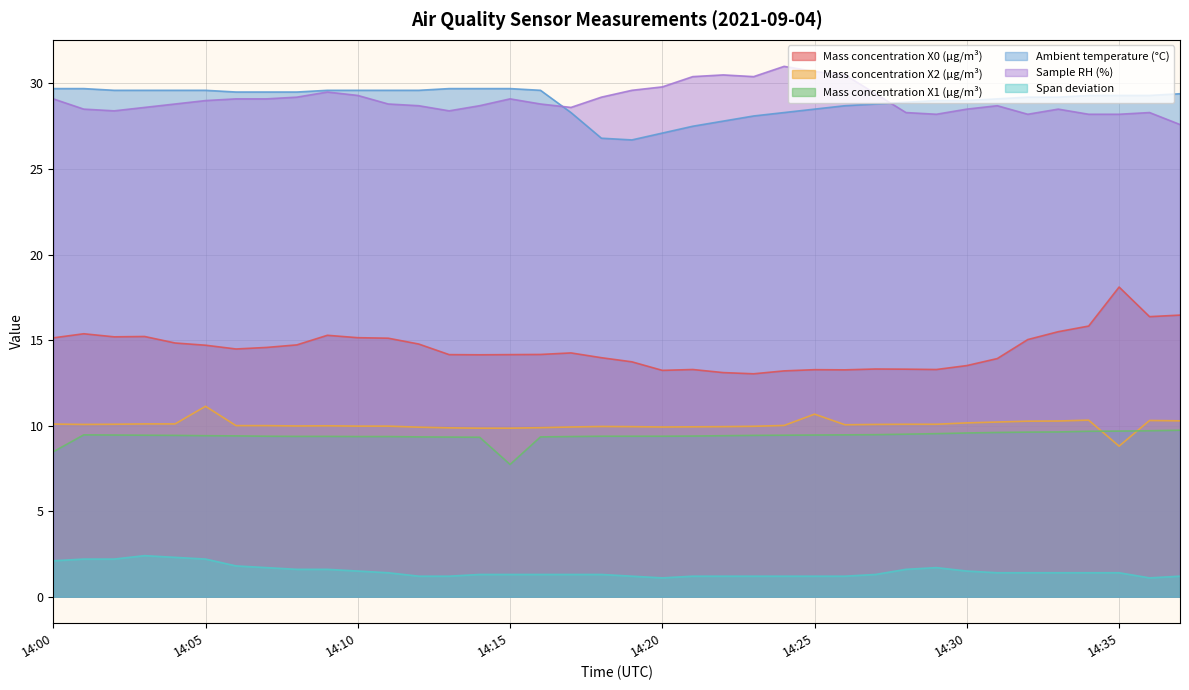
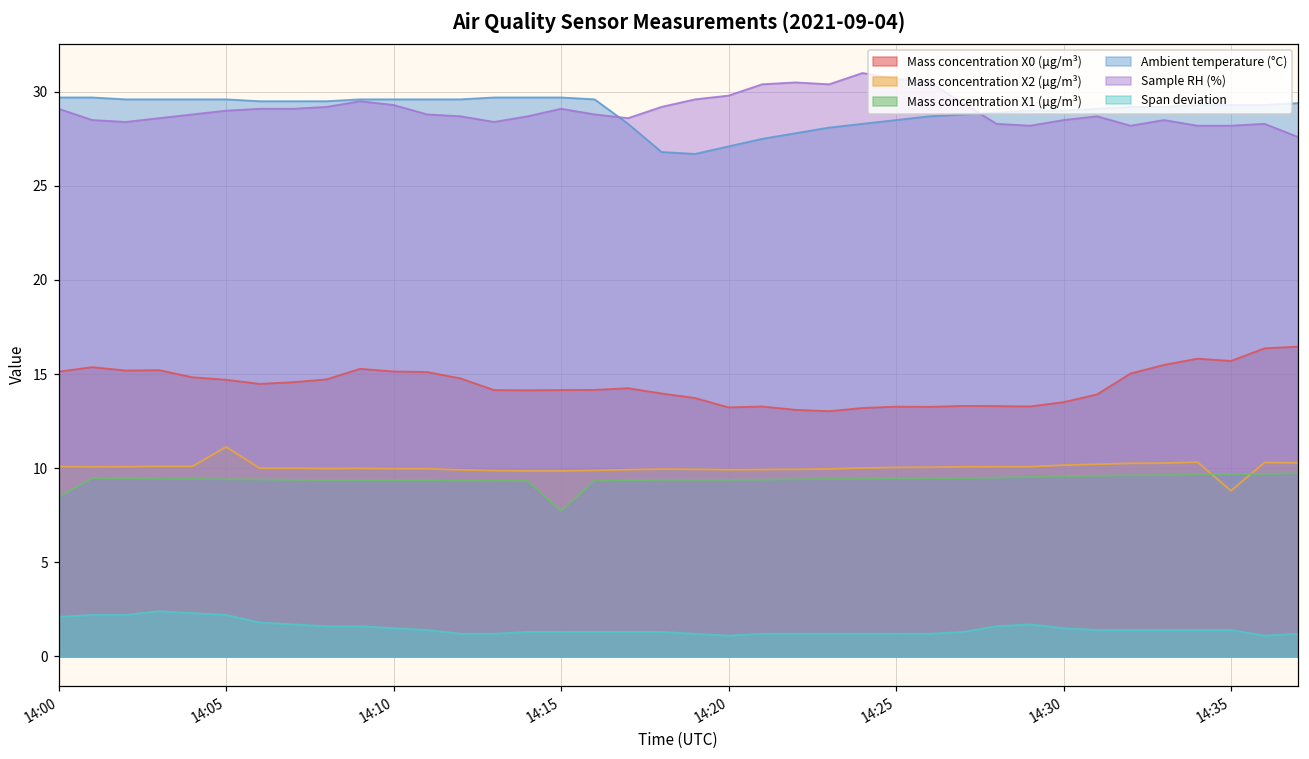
  {
    "Mass concentration X0 (μg/m³)": {
      "14:00": 15.1,
      "14:05": 14.7,
      "14:10": 15.1,
      "14:15": 14.2,
      "14:20": 13.2,
      "14:25": 13.3,
      "14:30": 13.5,
-     "14:35": 18.1
+     "14:35": 15.7
    },
    "Mass concentration X2 (μg/m³)": {
      "14:00": 10.1,
      "14:05": 11.1,
      "14:10": 10.0,
      "14:15": 9.9,
      "14:20": 9.9,
-     "14:25": 10.7,
+     "14:25": 10.0,
      "14:30": 10.2,
      "14:35": 8.8
    },
    "Mass concentration X1 (μg/m³)": {
      "14:00": 8.5,
      "14:05": 9.4,
      "14:10": 9.4,
      "14:15": 7.7,
      "14:20": 9.4,
      "14:25": 9.5,
      "14:30": 9.6,
      "14:35": 9.7
    }
  }
